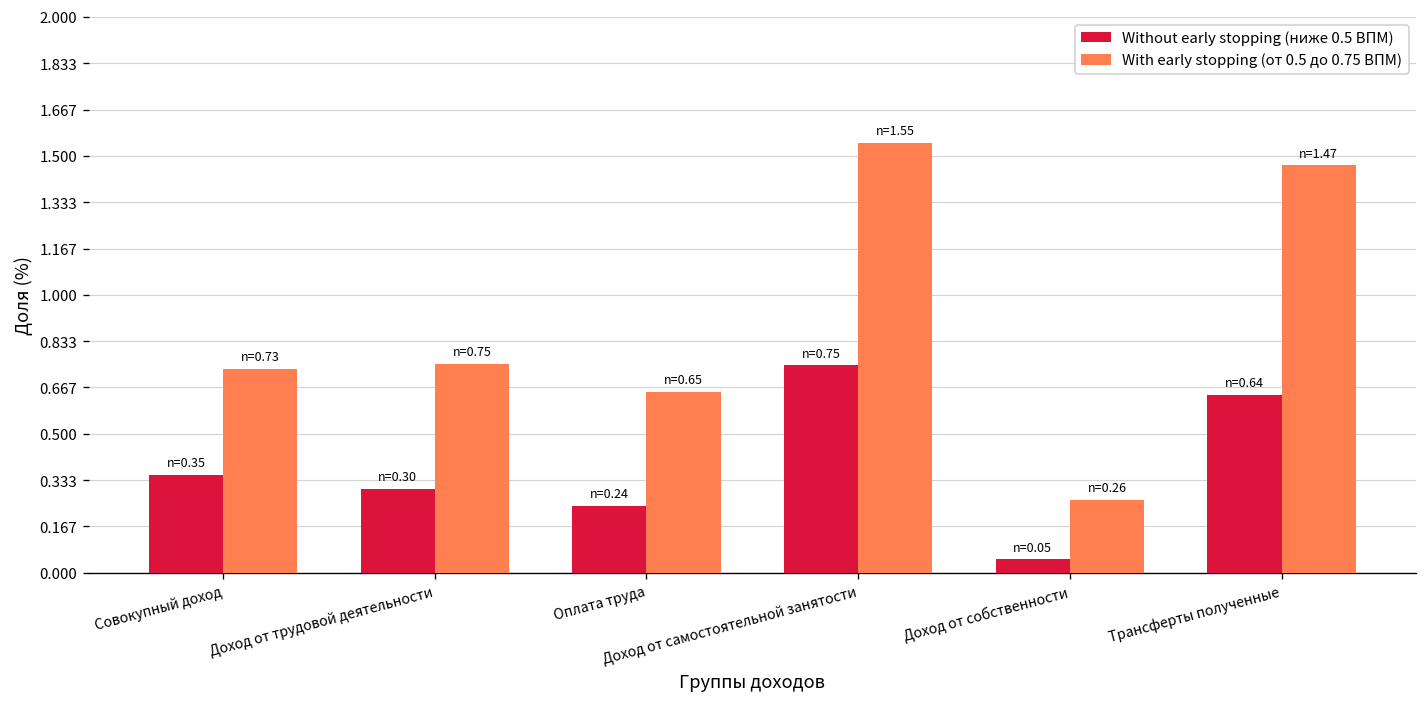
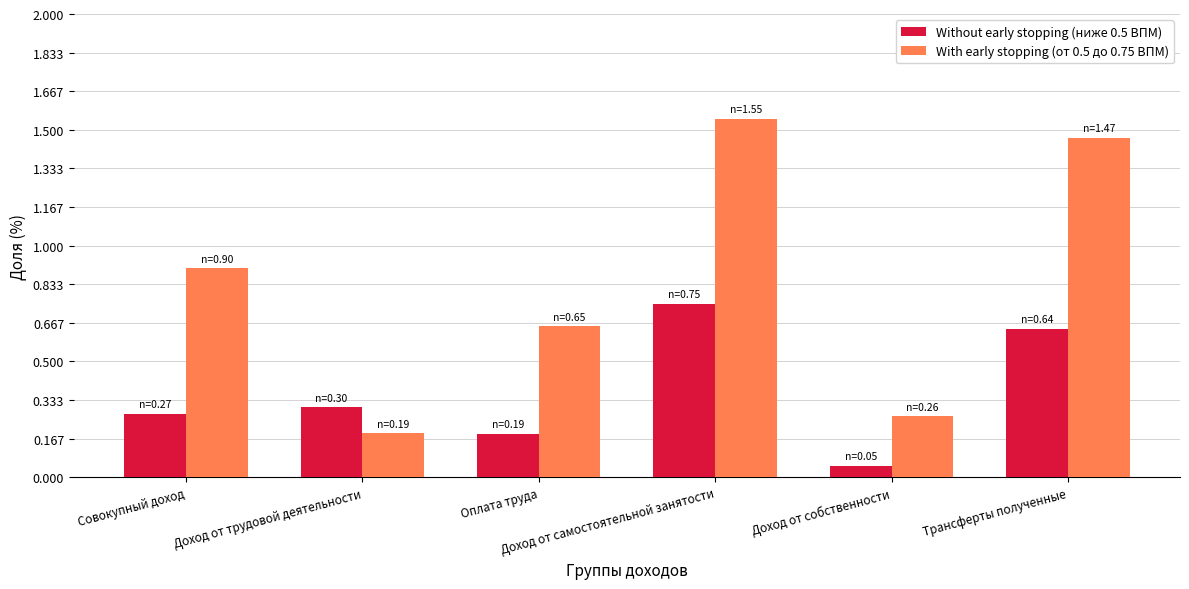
  {
    "Without early stopping (ниже 0.5 ВПМ)": {
-     "Совокупный доход": 0.35,
+     "Совокупный доход": 0.27,
      "Доход от трудовой деятельности": 0.30,
-     "Оплата труда": 0.24,
+     "Оплата труда": 0.19,
      "Доход от самостоятельной занятости": 0.75,
      "Доход от собственности": 0.05,
      "Трансферты полученные": 0.64
    },
    "With early stopping (от 0.5 до 0.75 ВПМ)": {
-     "Совокупный доход": 0.73,
-     "Доход от трудовой деятельности": 0.75,
+     "Совокупный доход": 0.90,
+     "Доход от трудовой деятельности": 0.19,
      "Оплата труда": 0.65,
      "Доход от самостоятельной занятости": 1.55,
      "Доход от собственности": 0.26,
      "Трансферты полученные": 1.47
    }
  }
